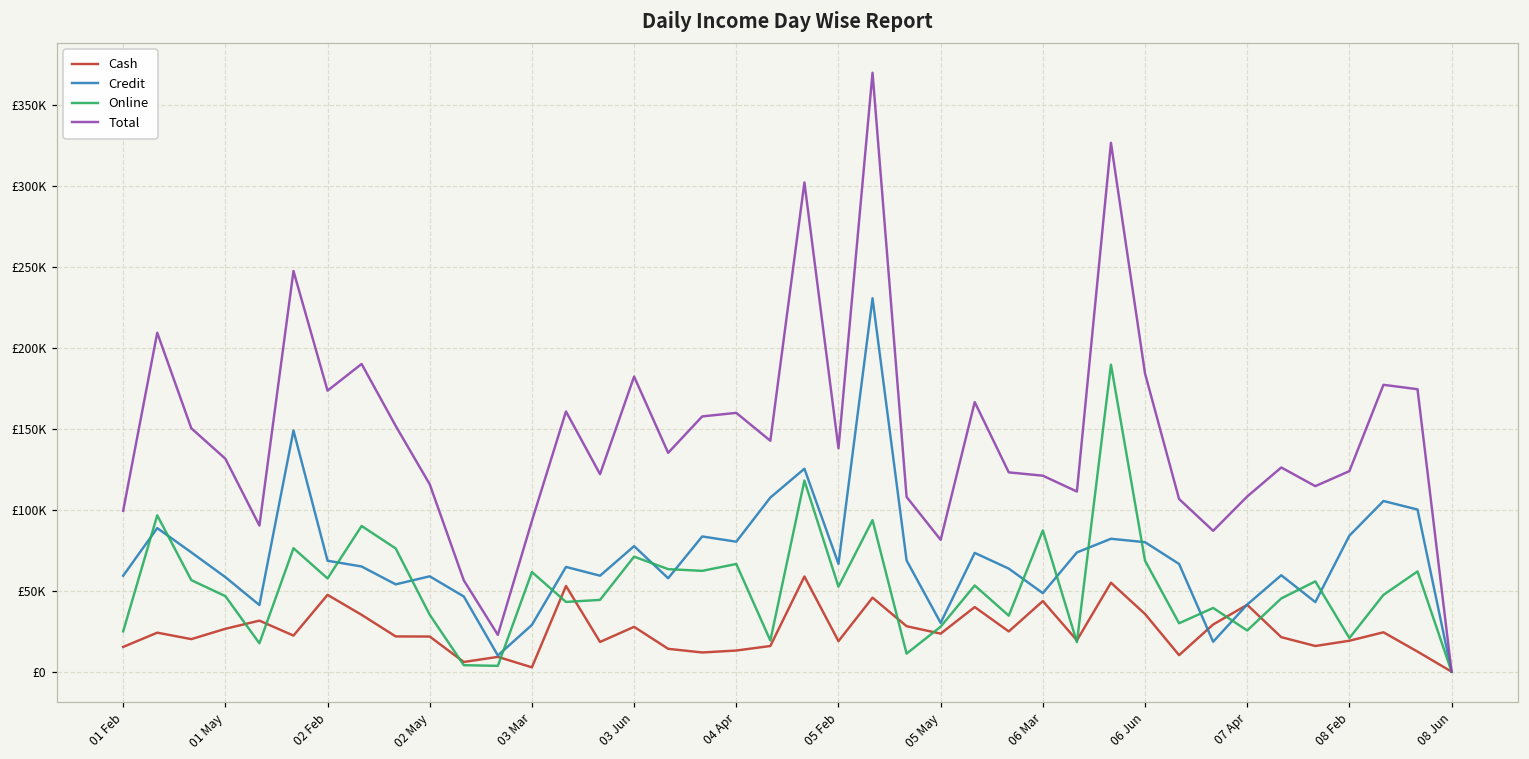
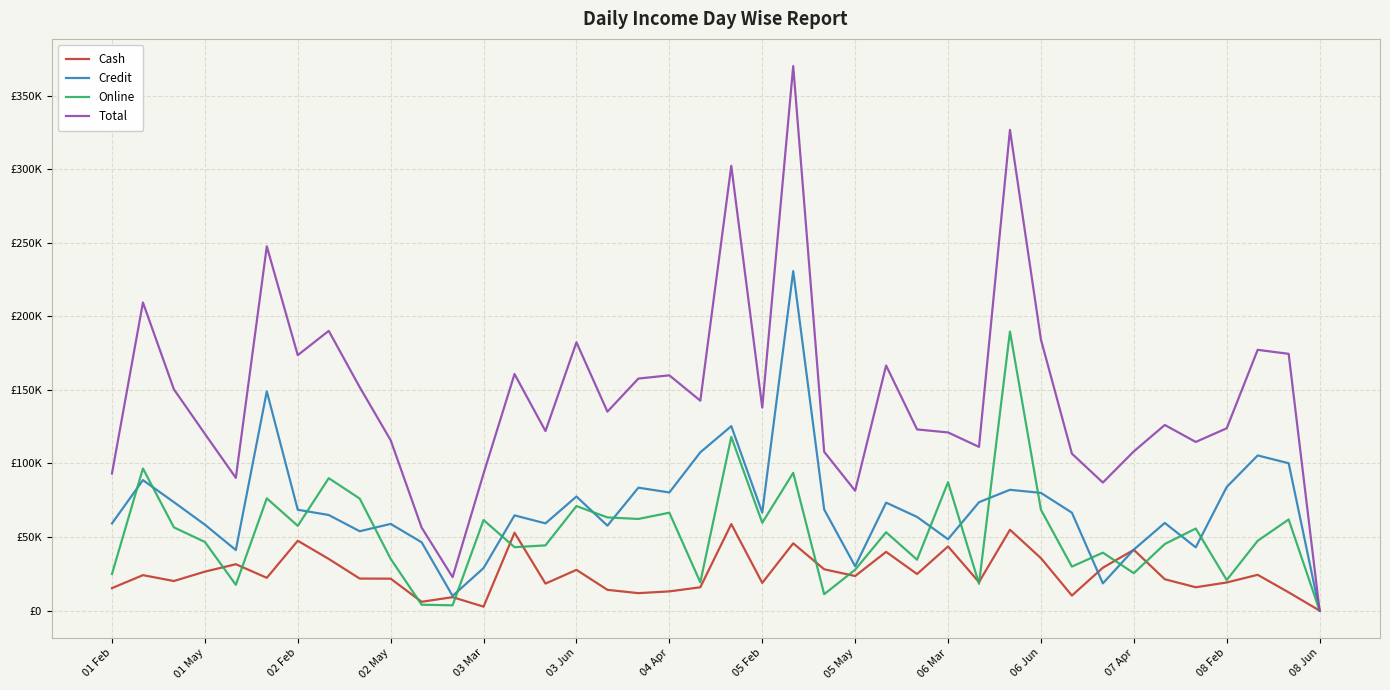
  {
    "Cash": {
      "01 Feb": "£15000",
      "01 May": "£26000",
      "02 Feb": "£47000",
      "02 May": "£22000",
      "03 Mar": "£3000",
      "03 Jun": "£28000",
      "04 Apr": "£13000",
      "05 Feb": "£19000",
      "05 May": "£24000",
      "06 Mar": "£44000",
      "06 Jun": "£36000"
    },
    "Credit": {
      "01 Feb": "£59000",
      "01 May": "£58000",
      "02 Feb": "£69000",
      "02 May": "£59000",
      "03 Mar": "£29000",
      "03 Jun": "£78000",
      "04 Apr": "£80000",
      "05 Feb": "£67000",
      "05 May": "£30000",
      "06 Mar": "£49000",
      "06 Jun": "£80000",
      "08 Feb": "£84000"
    },
    "Online": {
      "01 Feb": "£25000",
      "01 May": "£47000",
      "02 Feb": "£58000",
      "02 May": "£35000",
      "03 Mar": "£62000",
      "03 Jun": "£71000",
      "04 Apr": "£67000",
-     "05 Feb": "£53000",
+     "05 Feb": "£60000",
      "05 May": "£28000",
      "06 Mar": "£87000",
      "06 Jun": "£69000",
      "07 Apr": "£25000"
    },
    "Total": {
-     "01 Feb": "£99000",
-     "01 May": "£132000",
+     "01 Feb": "£93000",
+     "01 May": "£120000",
      "02 Feb": "£174000",
      "02 May": "£116000",
      "03 Mar": "£93000",
      "03 Jun": "£182000",
      "04 Apr": "£160000",
      "05 Feb": "£138000",
      "05 May": "£81000",
      "06 Mar": "£121000",
      "06 Jun": "£184000",
      "07 Apr": "£108000",
      "08 Feb": "£124000"
    }
  }
